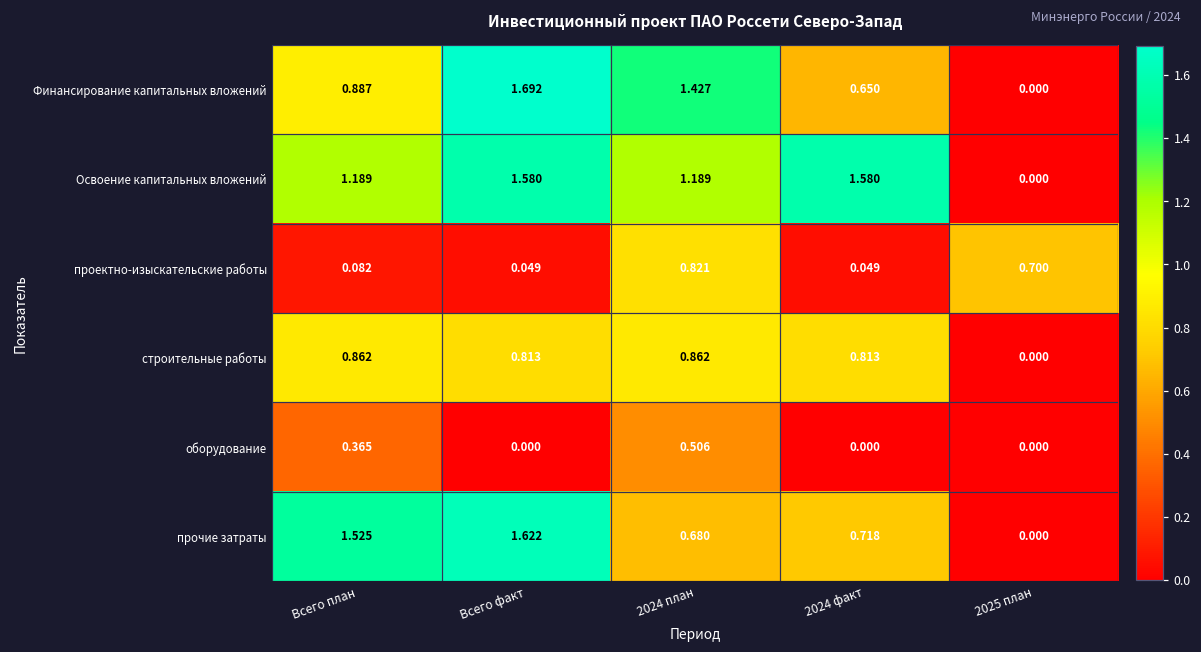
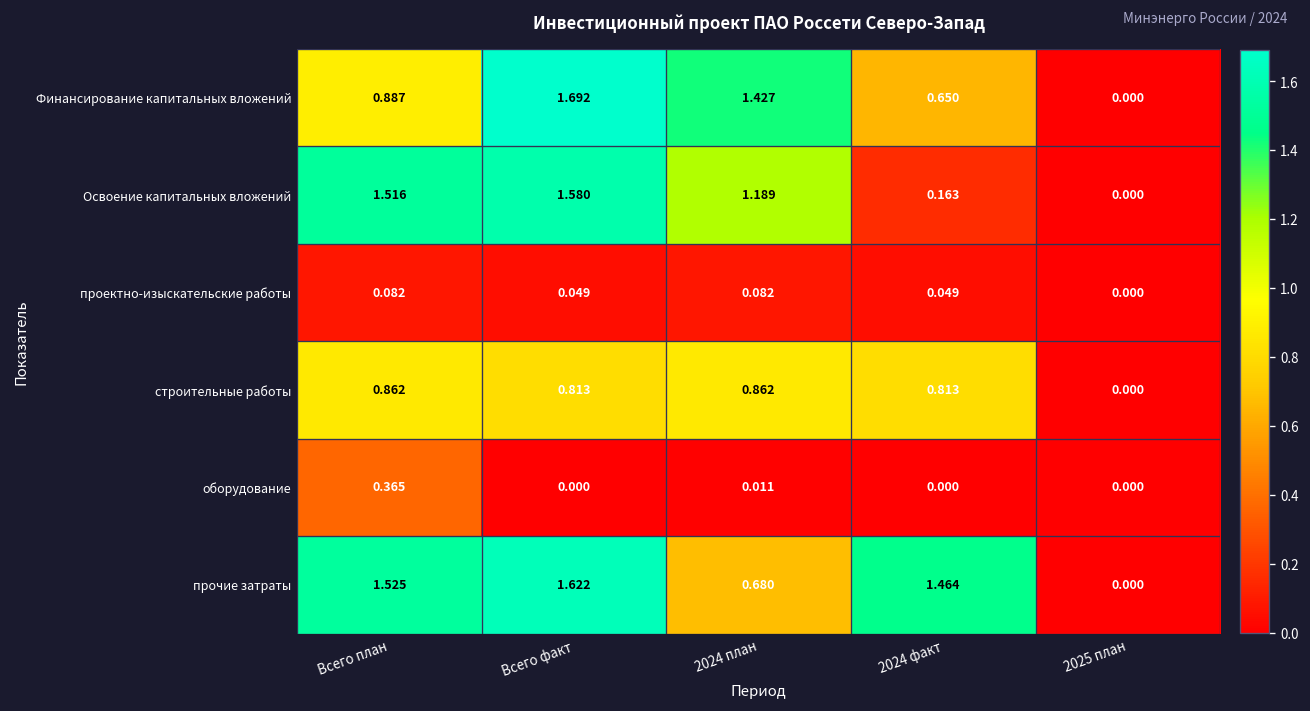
  {
    "Финансирование капитальных вложений": {
      "Всего план": 0.887,
      "Всего факт": 1.692,
      "2024 план": 1.427,
      "2024 факт": 0.650,
      "2025 план": 0.000
    },
    "Освоение капитальных вложений": {
-     "Всего план": 1.189,
+     "Всего план": 1.516,
      "Всего факт": 1.580,
      "2024 план": 1.189,
-     "2024 факт": 1.580,
+     "2024 факт": 0.163,
      "2025 план": 0.000
    },
    "проектно-изыскательские работы": {
      "Всего план": 0.082,
      "Всего факт": 0.049,
-     "2024 план": 0.821,
+     "2024 план": 0.082,
      "2024 факт": 0.049,
-     "2025 план": 0.700
+     "2025 план": 0.000
    },
    "строительные работы": {
      "Всего план": 0.862,
      "Всего факт": 0.813,
      "2024 план": 0.862,
      "2024 факт": 0.813,
      "2025 план": 0.000
    },
    "оборудование": {
      "Всего план": 0.365,
      "Всего факт": 0.000,
-     "2024 план": 0.506,
+     "2024 план": 0.011,
      "2024 факт": 0.000,
      "2025 план": 0.000
    },
    "прочие затраты": {
      "Всего план": 1.525,
      "Всего факт": 1.622,
      "2024 план": 0.680,
-     "2024 факт": 0.718,
+     "2024 факт": 1.464,
      "2025 план": 0.000
    }
  }
